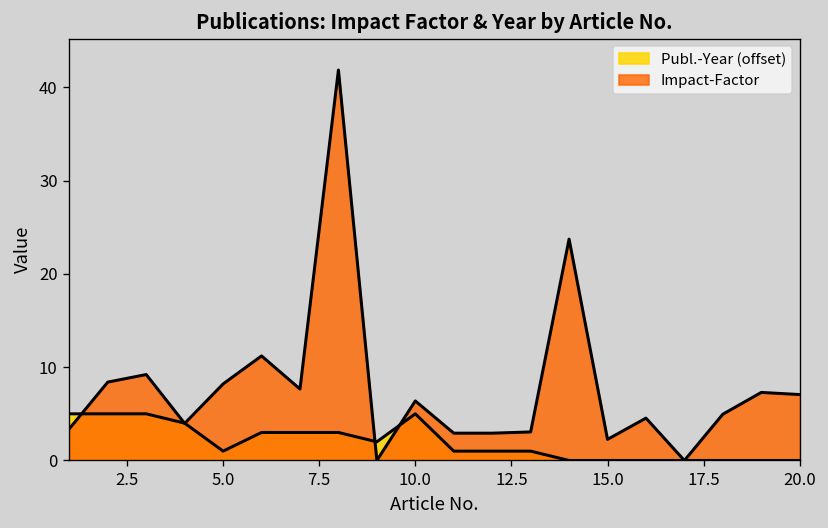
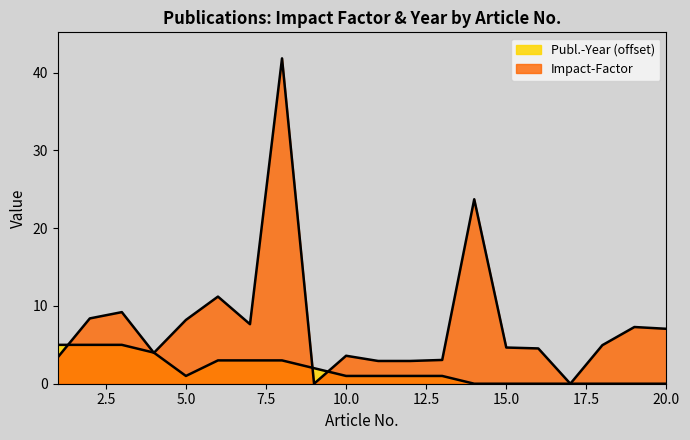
  {
    "Publ.-Year (offset)": {
      "5.0": 1,
-     "10.0": 5,
+     "10.0": 1,
      "15.0": 0,
      "20.0": 0
    },
    "Impact-Factor": {
      "5.0": 8,
-     "10.0": 6,
-     "15.0": 2,
+     "10.0": 4,
+     "15.0": 5,
      "20.0": 7
    }
  }
